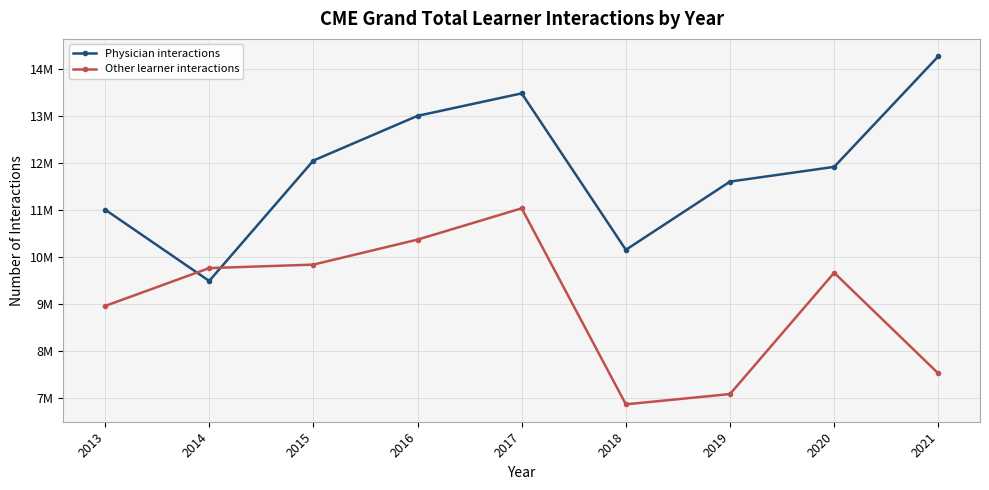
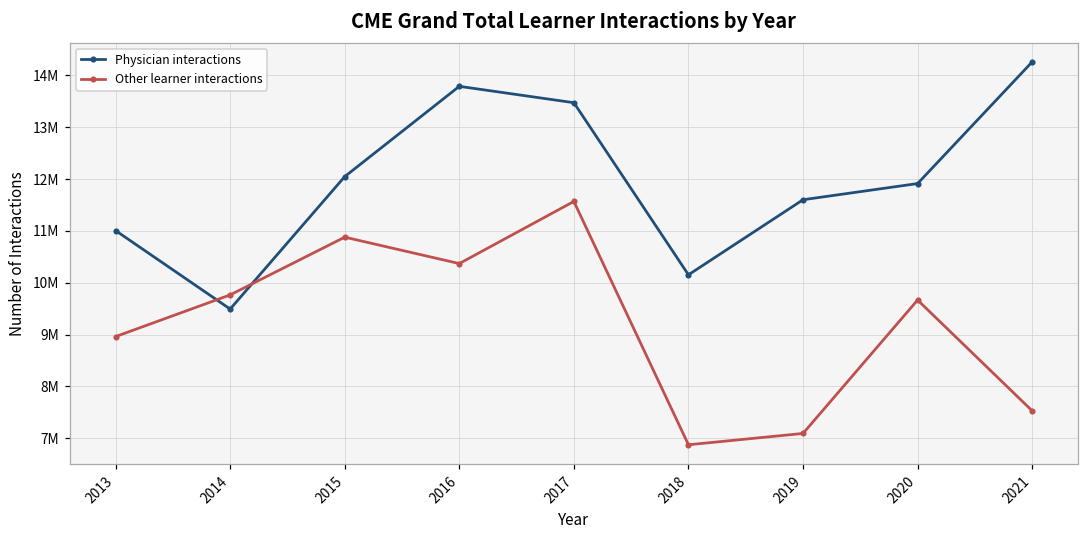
  {
    "Physician interactions": {
      "2013": 11000000,
      "2014": 9500000,
      "2015": 12000000,
-     "2016": 13000000,
+     "2016": 13800000,
      "2017": 13500000,
      "2018": 10200000,
      "2019": 11600000,
      "2020": 11900000,
      "2021": 14300000
    },
    "Other learner interactions": {
      "2013": 9000000,
      "2014": 9800000,
-     "2015": 9800000,
+     "2015": 10900000,
      "2016": 10400000,
-     "2017": 11000000,
+     "2017": 11600000,
      "2018": 6900000,
      "2019": 7100000,
      "2020": 9700000,
      "2021": 7500000
    }
  }
